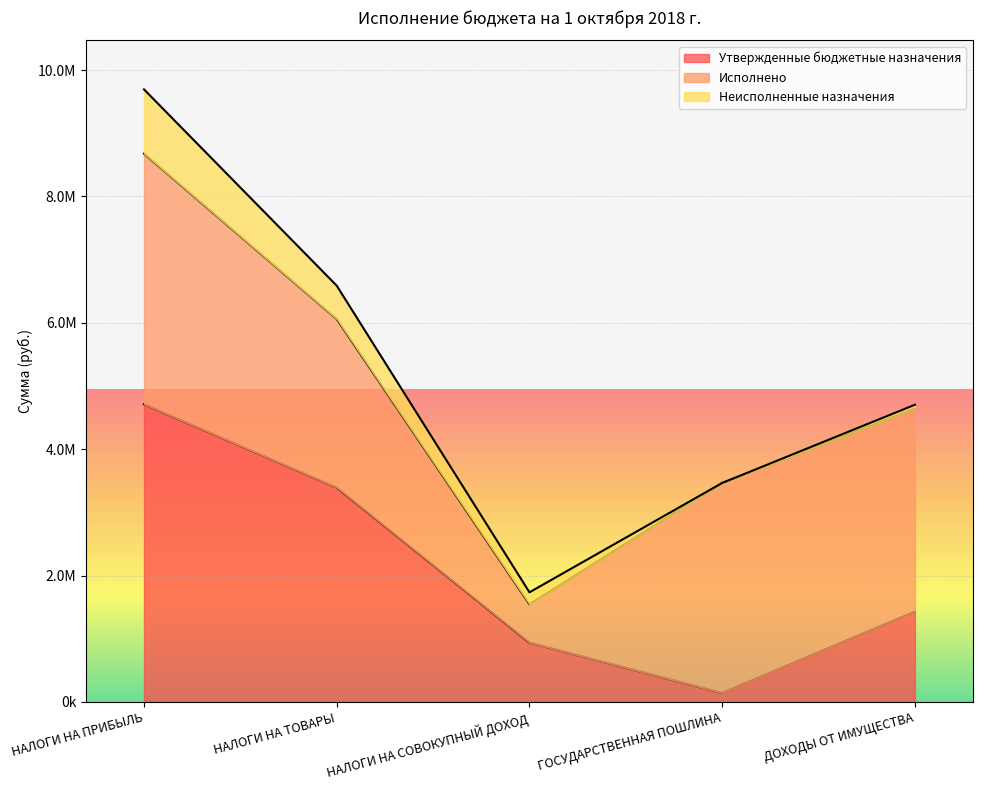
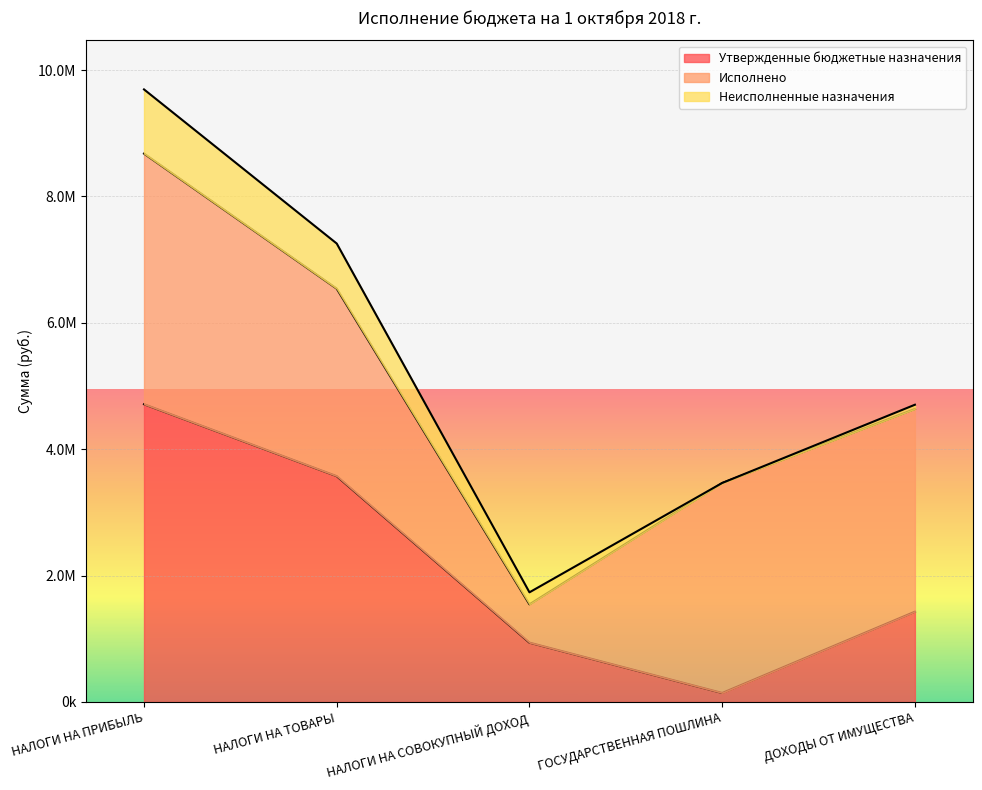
  {
    "Утвержденные бюджетные назначения": {
      "НАЛОГИ НА ПРИБЫЛЬ": 4700000,
-     "НАЛОГИ НА ТОВАРЫ": 3400000,
+     "НАЛОГИ НА ТОВАРЫ": 3600000,
      "НАЛОГИ НА СОВОКУПНЫЙ ДОХОД": 900000,
      "ГОСУДАРСТВЕННАЯ ПОШЛИНА": 100000,
      "ДОХОДЫ ОТ ИМУЩЕСТВА": 1400000
    },
    "Исполнено": {
      "НАЛОГИ НА ПРИБЫЛЬ": 4000000,
-     "НАЛОГИ НА ТОВАРЫ": 2700000,
+     "НАЛОГИ НА ТОВАРЫ": 3000000,
      "НАЛОГИ НА СОВОКУПНЫЙ ДОХОД": 600000,
      "ДОХОДЫ ОТ ИМУЩЕСТВА": 3200000
    },
    "Неисполненные назначения": {
      "НАЛОГИ НА ПРИБЫЛЬ": 1000000,
-     "НАЛОГИ НА ТОВАРЫ": 500000,
+     "НАЛОГИ НА ТОВАРЫ": 700000,
      "НАЛОГИ НА СОВОКУПНЫЙ ДОХОД": 200000,
      "ДОХОДЫ ОТ ИМУЩЕСТВА": 100000
    }
  }
